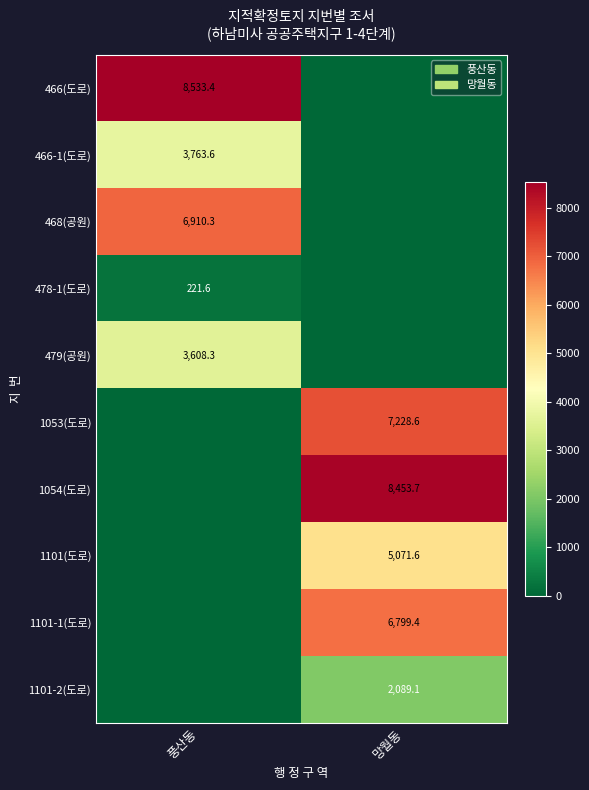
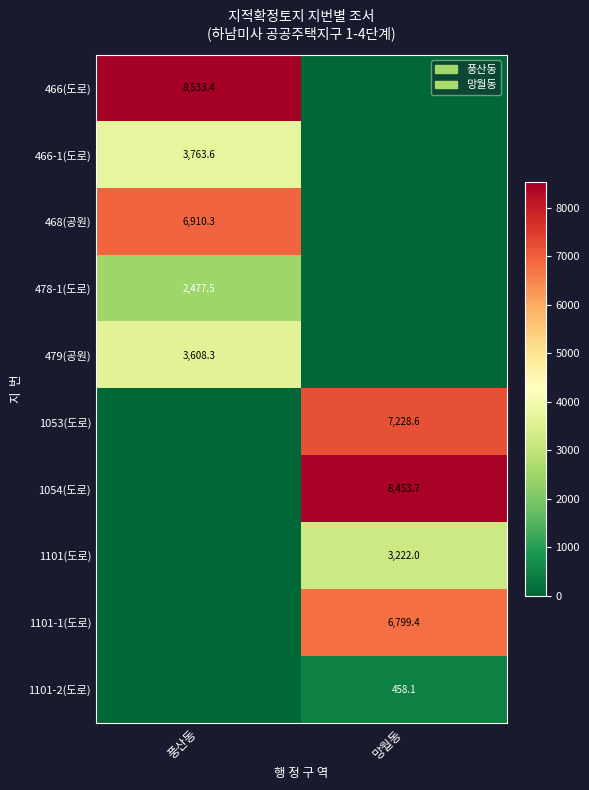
  {
    "466(도로)": {
      "풍산동": "8,533.4"
    },
    "466-1(도로)": {
      "풍산동": "3,763.6"
    },
    "468(공원)": {
      "풍산동": "6,910.3"
    },
    "478-1(도로)": {
-     "풍산동": "221.6"
+     "풍산동": "2,477.5"
    },
    "479(공원)": {
      "풍산동": "3,608.3"
    },
    "1053(도로)": {
      "망월동": "7,228.6"
    },
    "1054(도로)": {
      "망월동": "8,453.7"
    },
    "1101(도로)": {
-     "망월동": "5,071.6"
+     "망월동": "3,222.0"
    },
    "1101-1(도로)": {
      "망월동": "6,799.4"
    },
    "1101-2(도로)": {
-     "망월동": "2,089.1"
+     "망월동": "458.1"
    }
  }
